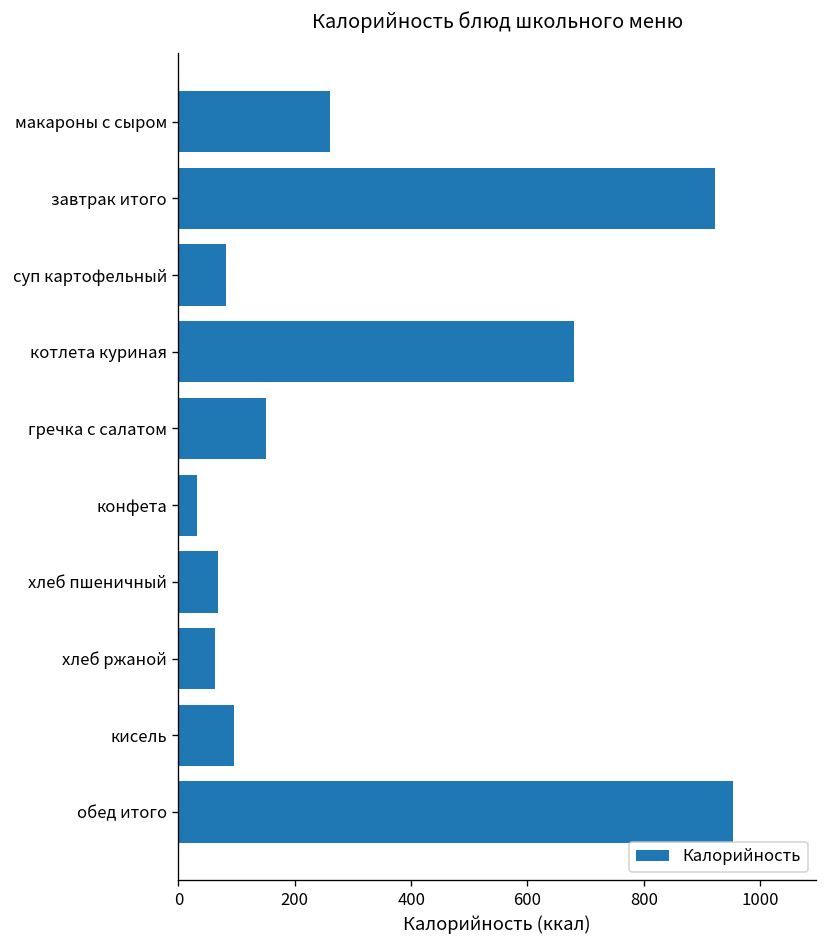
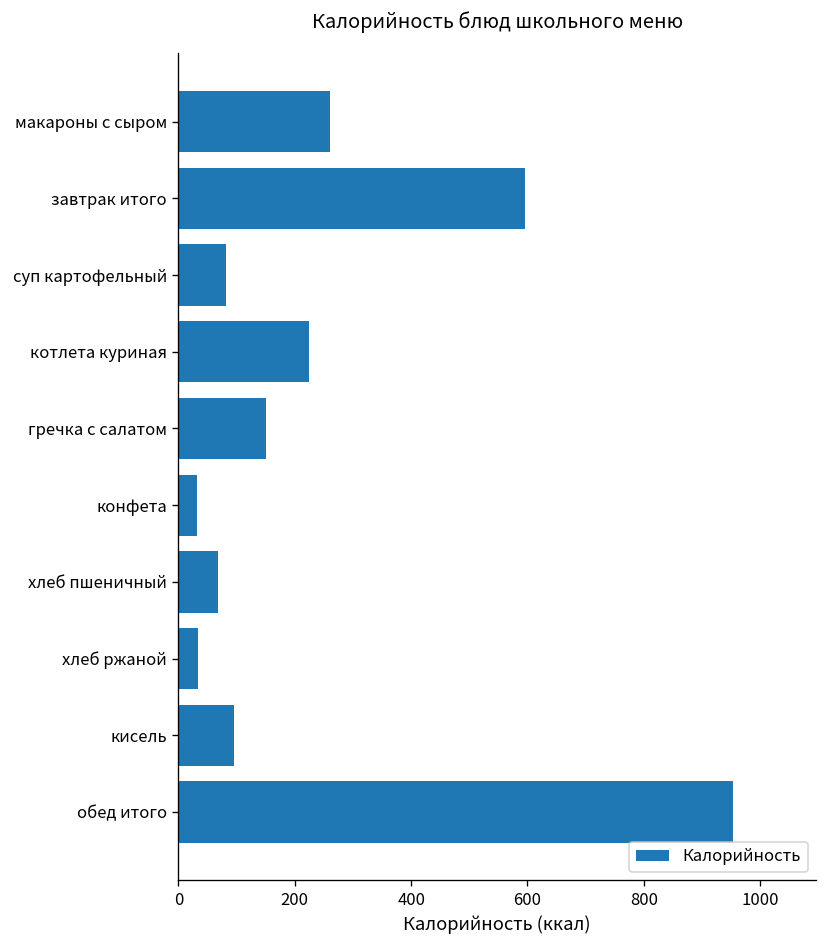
  {
    "макароны с сыром": 260,
-   "завтрак итого": 920,
+   "завтрак итого": 600,
    "суп картофельный": 80,
-   "котлета куриная": 680,
+   "котлета куриная": 230,
    "гречка с салатом": 150,
    "конфета": 30,
    "хлеб пшеничный": 70,
-   "хлеб ржаной": 60,
+   "хлеб ржаной": 30,
    "кисель": 100,
    "обед итого": 950
  }
